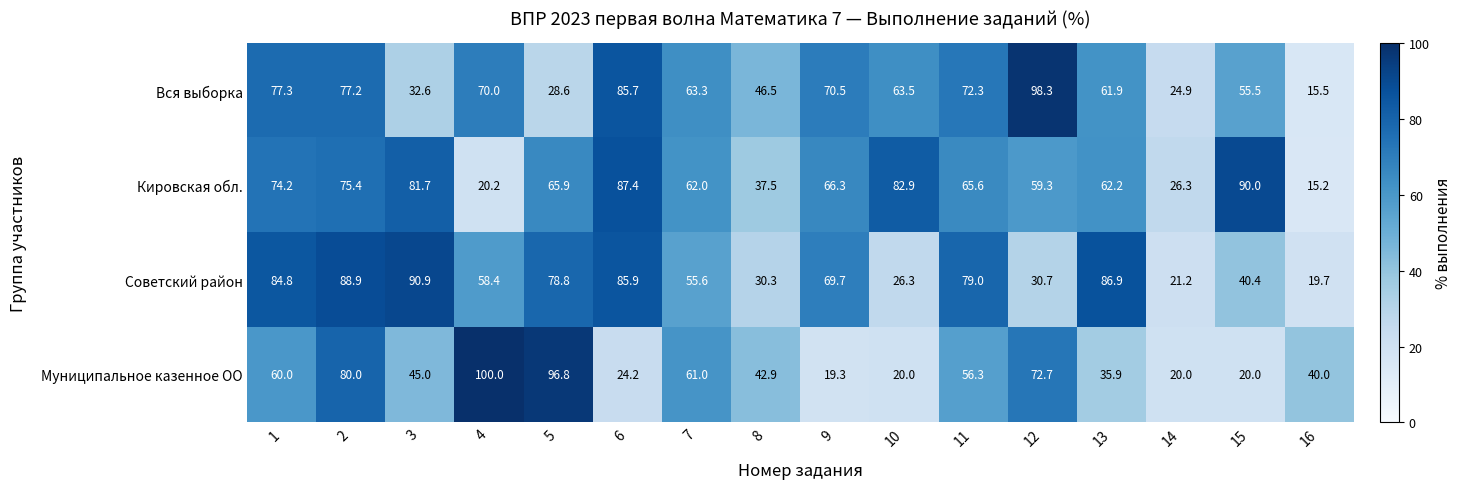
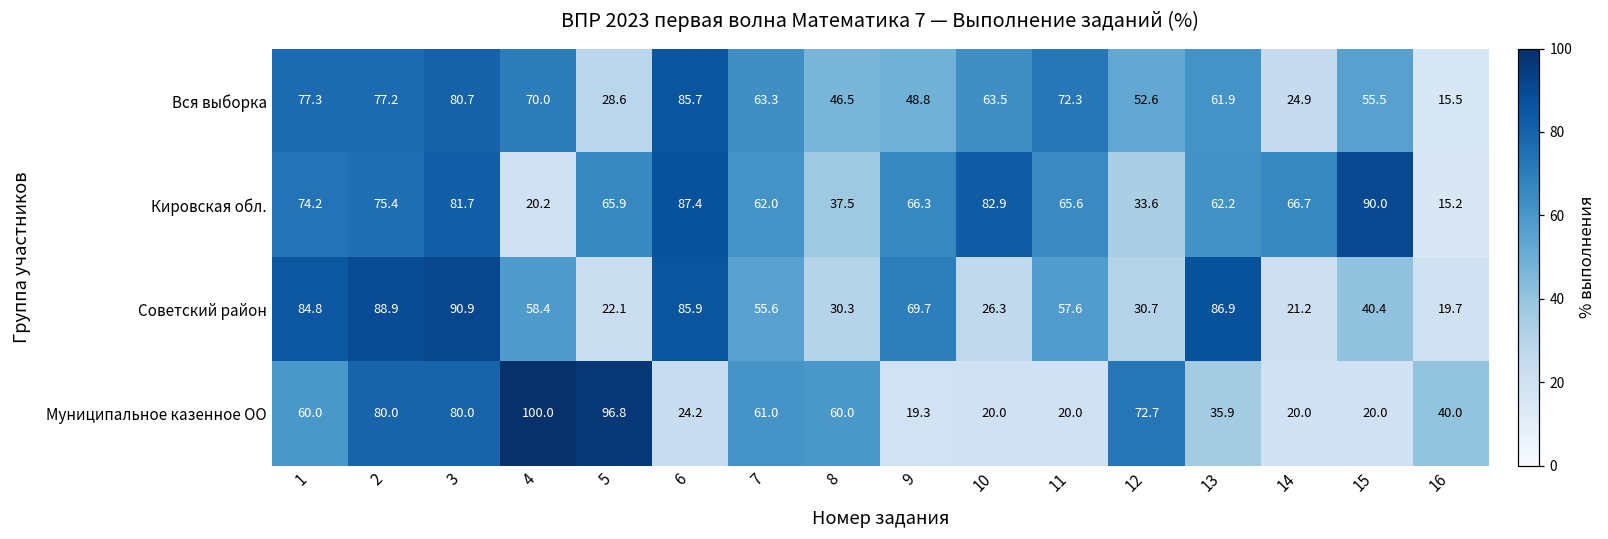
  {
    "Вся выборка": {
      "1": 77.3,
      "2": 77.2,
-     "3": 32.6,
+     "3": 80.7,
      "4": 70.0,
      "5": 28.6,
      "6": 85.7,
      "7": 63.3,
      "8": 46.5,
-     "9": 70.5,
+     "9": 48.8,
      "10": 63.5,
      "11": 72.3,
-     "12": 98.3,
+     "12": 52.6,
      "13": 61.9,
      "14": 24.9,
      "15": 55.5,
      "16": 15.5
    },
    "Кировская обл.": {
      "1": 74.2,
      "2": 75.4,
      "3": 81.7,
      "4": 20.2,
      "5": 65.9,
      "6": 87.4,
      "7": 62.0,
      "8": 37.5,
      "9": 66.3,
      "10": 82.9,
      "11": 65.6,
-     "12": 59.3,
+     "12": 33.6,
      "13": 62.2,
-     "14": 26.3,
+     "14": 66.7,
      "15": 90.0,
      "16": 15.2
    },
    "Советский район": {
      "1": 84.8,
      "2": 88.9,
      "3": 90.9,
      "4": 58.4,
-     "5": 78.8,
+     "5": 22.1,
      "6": 85.9,
      "7": 55.6,
      "8": 30.3,
      "9": 69.7,
      "10": 26.3,
-     "11": 79.0,
+     "11": 57.6,
      "12": 30.7,
      "13": 86.9,
      "14": 21.2,
      "15": 40.4,
      "16": 19.7
    },
    "Муниципальное казенное ОО": {
      "1": 60.0,
      "2": 80.0,
-     "3": 45.0,
+     "3": 80.0,
      "4": 100.0,
      "5": 96.8,
      "6": 24.2,
      "7": 61.0,
-     "8": 42.9,
+     "8": 60.0,
      "9": 19.3,
      "10": 20.0,
-     "11": 56.3,
+     "11": 20.0,
      "12": 72.7,
      "13": 35.9,
      "14": 20.0,
      "15": 20.0,
      "16": 40.0
    }
  }
